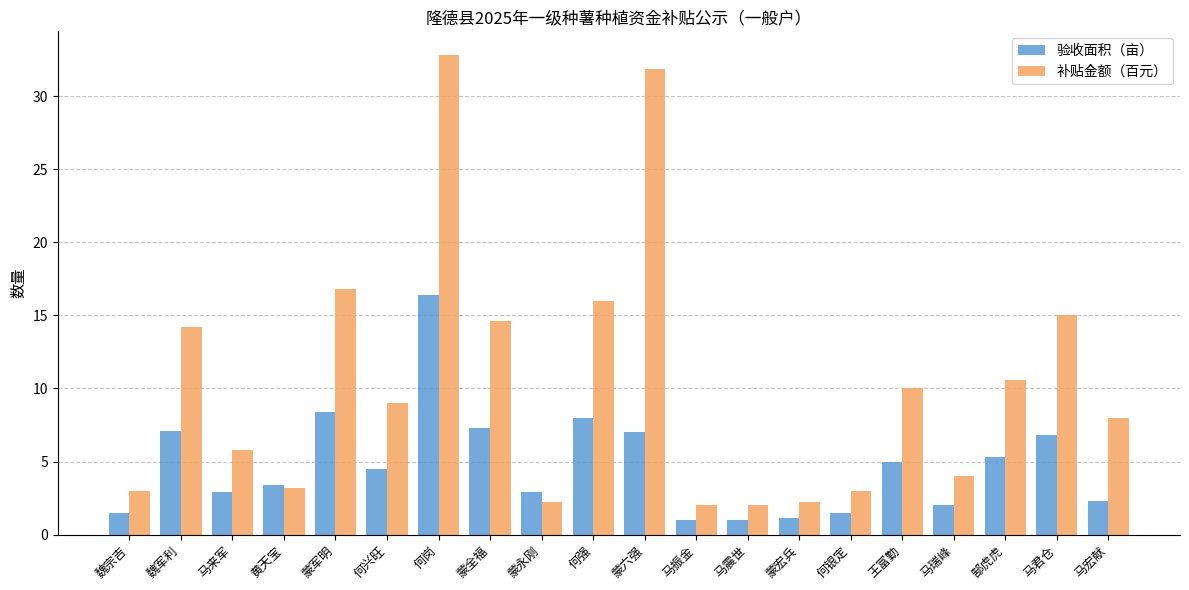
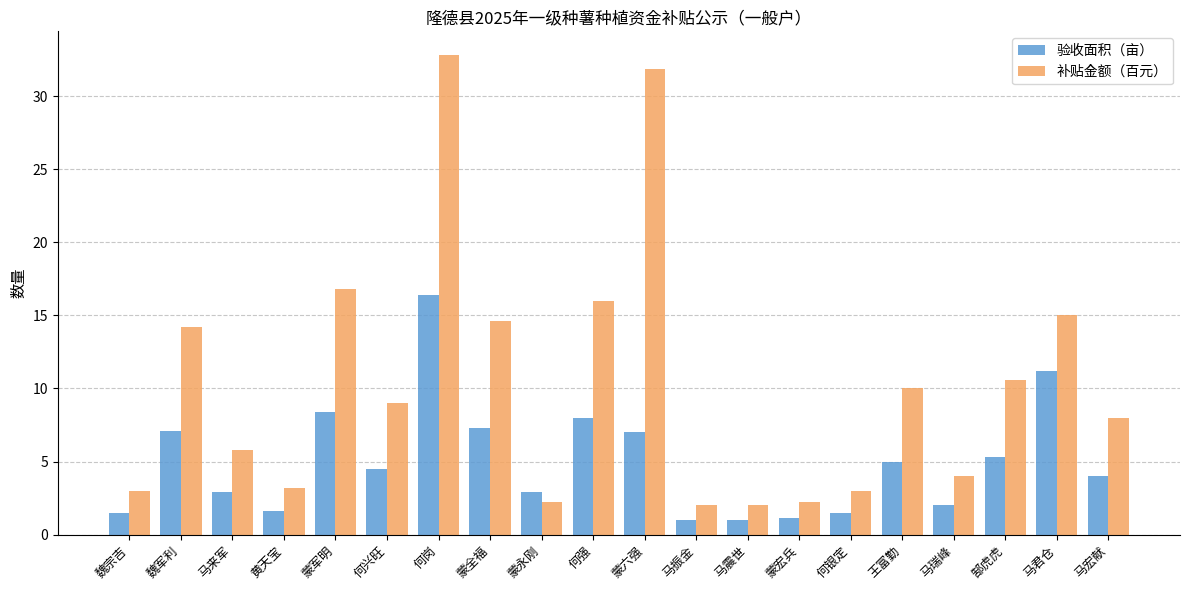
  {
    "验收面积（亩）": {
      "魏宗吉": 1.5,
      "魏军利": 7.1,
      "马来军": 2.9,
-     "黄天宝": 3.4,
+     "黄天宝": 1.6,
      "蒙军明": 8.4,
      "何兴旺": 4.5,
      "何岗": 16.4,
      "蒙全福": 7.3,
      "蒙永刚": 2.9,
      "何强": 8.0,
      "蒙六强": 7.0,
      "马振金": 1.0,
      "马震世": 1.0,
      "蒙宏兵": 1.1,
      "何银定": 1.5,
      "王富勤": 5.0,
      "马瑞峰": 2.0,
      "郜虎虎": 5.3,
-     "马君仓": 6.8,
-     "马宏献": 2.3
+     "马君仓": 11.2,
+     "马宏献": 4.0
    },
    "补贴金额（百元）": {
      "魏宗吉": 3.0,
      "魏军利": 14.2,
      "马来军": 5.8,
      "黄天宝": 3.2,
      "蒙军明": 16.8,
      "何兴旺": 9.0,
      "何岗": 32.8,
      "蒙全福": 14.6,
      "蒙永刚": 2.2,
      "何强": 16.0,
      "蒙六强": 31.9,
      "马振金": 2.0,
      "马震世": 2.0,
      "蒙宏兵": 2.2,
      "何银定": 3.0,
      "王富勤": 10.0,
      "马瑞峰": 4.0,
      "郜虎虎": 10.6,
      "马君仓": 15.0,
      "马宏献": 8.0
    }
  }
